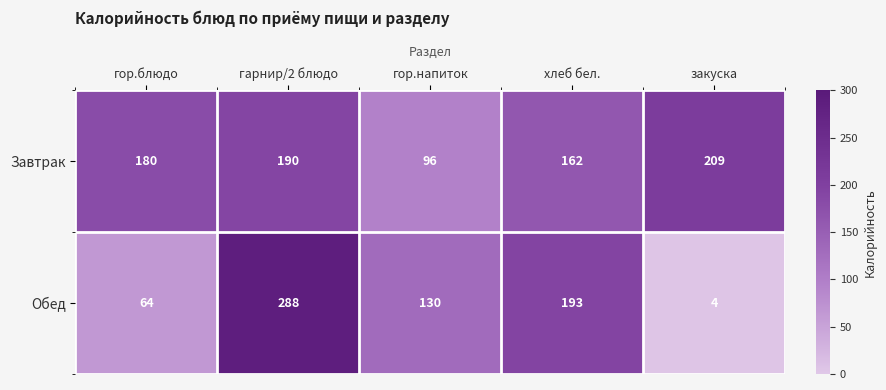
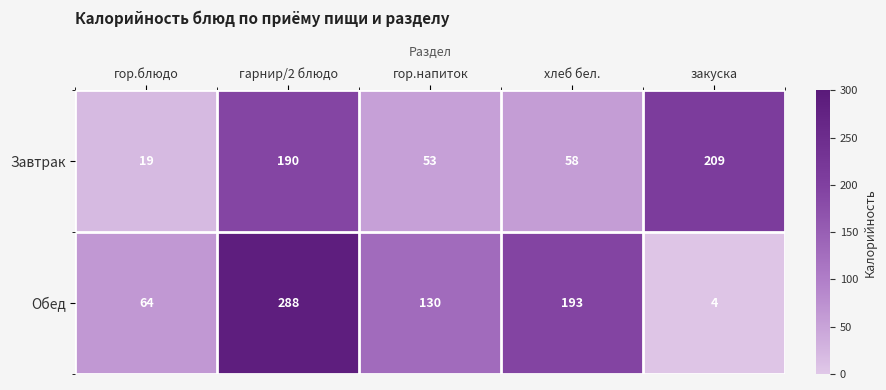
  {
    "Завтрак": {
-     "гор.блюдо": 180,
+     "гор.блюдо": 19,
      "гарнир/2 блюдо": 190,
-     "гор.напиток": 96,
-     "хлеб бел.": 162,
+     "гор.напиток": 53,
+     "хлеб бел.": 58,
      "закуска": 209
    },
    "Обед": {
      "гор.блюдо": 64,
      "гарнир/2 блюдо": 288,
      "гор.напиток": 130,
      "хлеб бел.": 193,
      "закуска": 4
    }
  }
